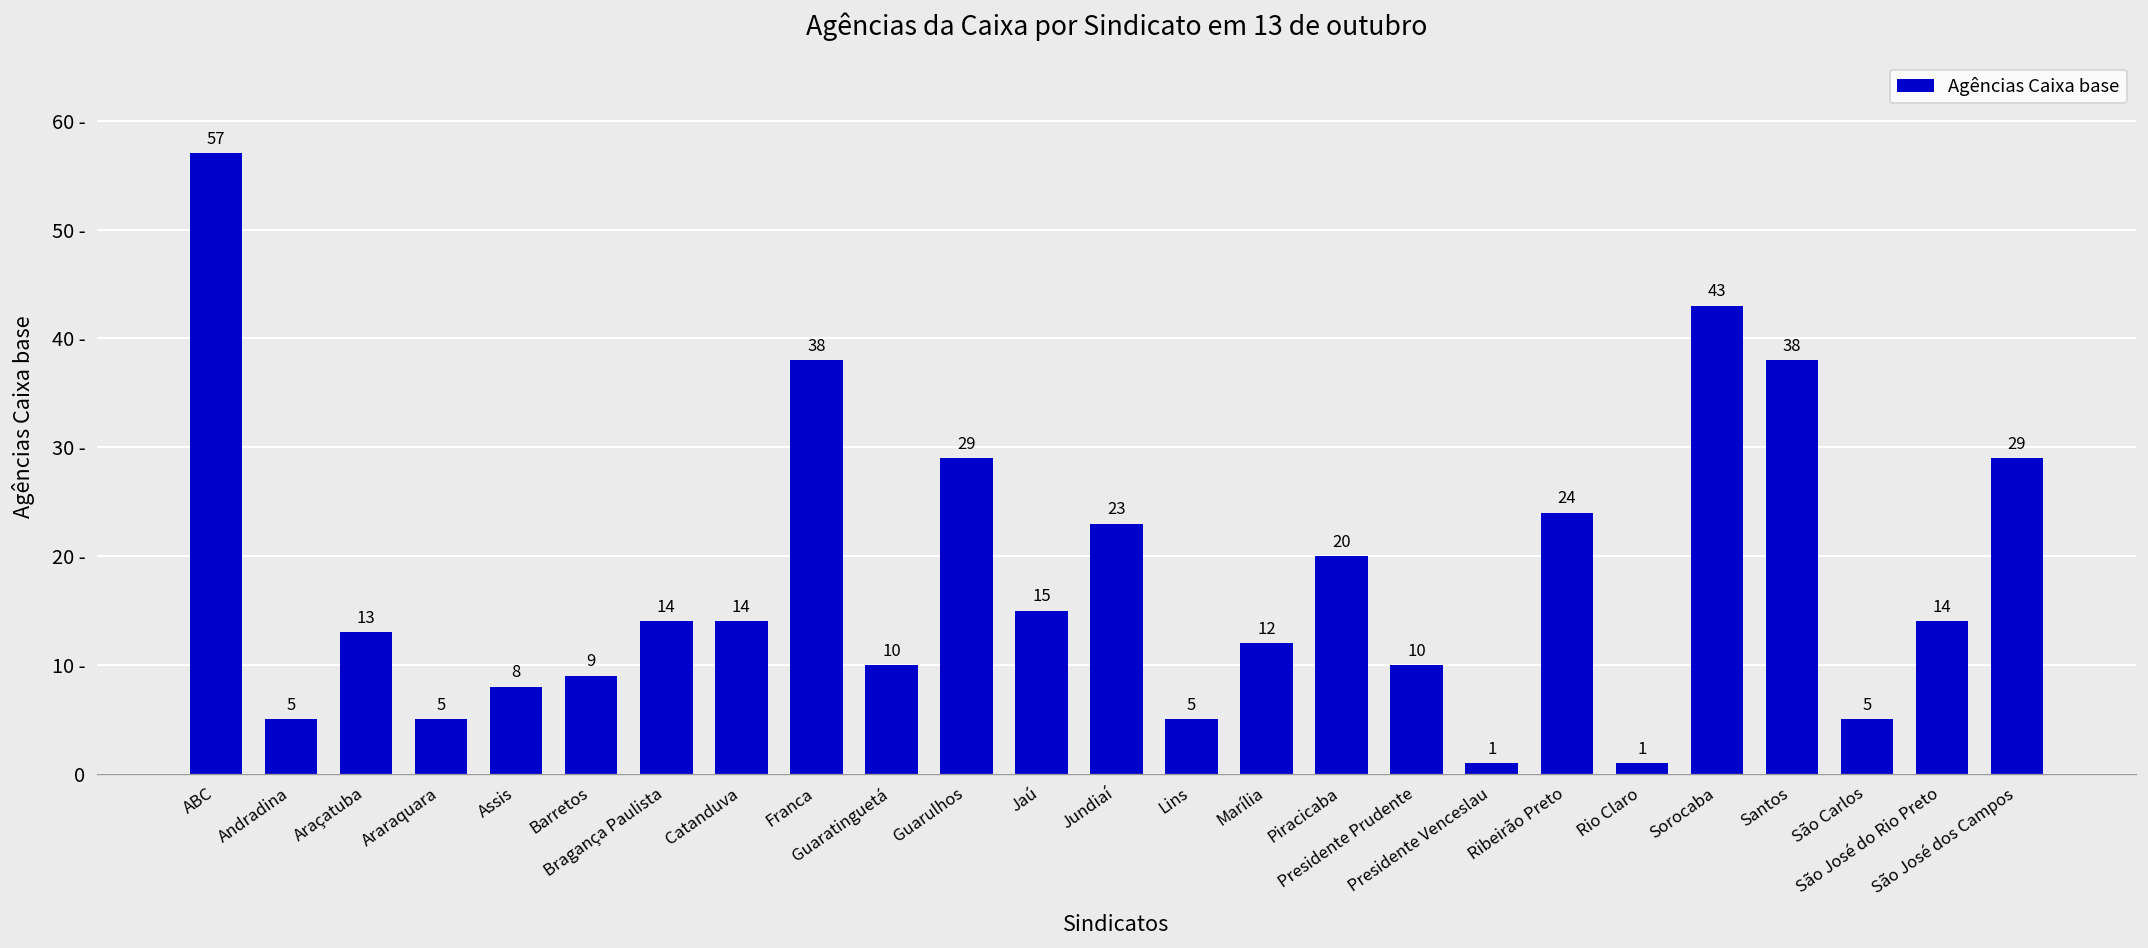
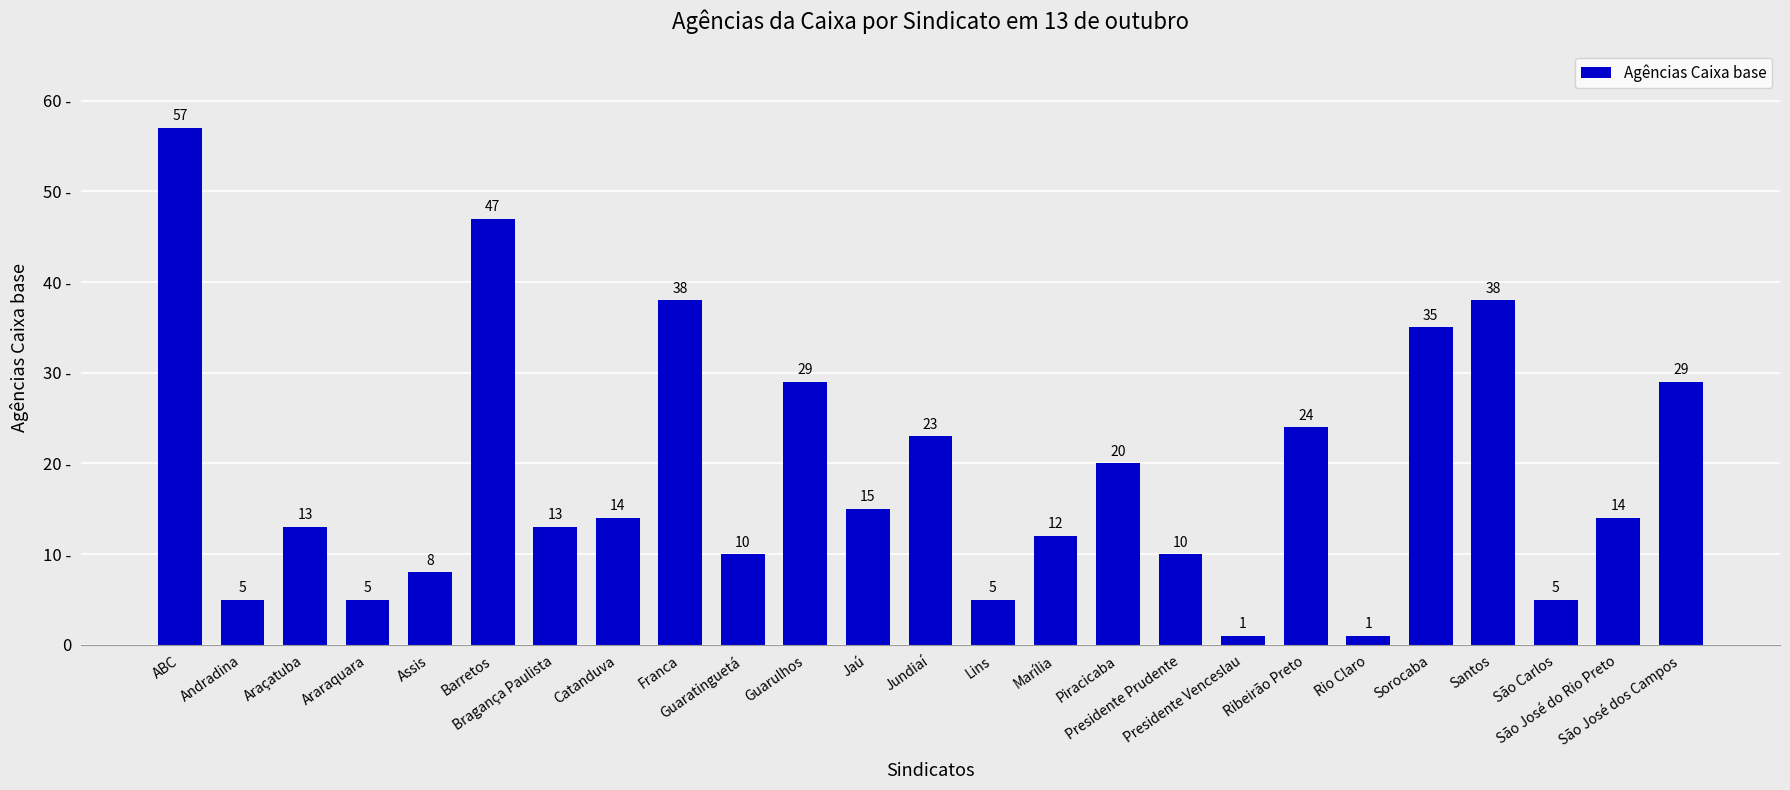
  {
    "ABC": 57,
    "Andradina": 5,
    "Araçatuba": 13,
    "Araraquara": 5,
    "Assis": 8,
-   "Barretos": 9,
-   "Bragança Paulista": 14,
+   "Barretos": 47,
+   "Bragança Paulista": 13,
    "Catanduva": 14,
    "Franca": 38,
    "Guaratinguetá": 10,
    "Guarulhos": 29,
    "Jaú": 15,
    "Jundiaí": 23,
    "Lins": 5,
    "Marília": 12,
    "Piracicaba": 20,
    "Presidente Prudente": 10,
    "Presidente Venceslau": 1,
    "Ribeirão Preto": 24,
    "Rio Claro": 1,
-   "Sorocaba": 43,
+   "Sorocaba": 35,
    "Santos": 38,
    "São Carlos": 5,
    "São José do Rio Preto": 14,
    "São José dos Campos": 29
  }
